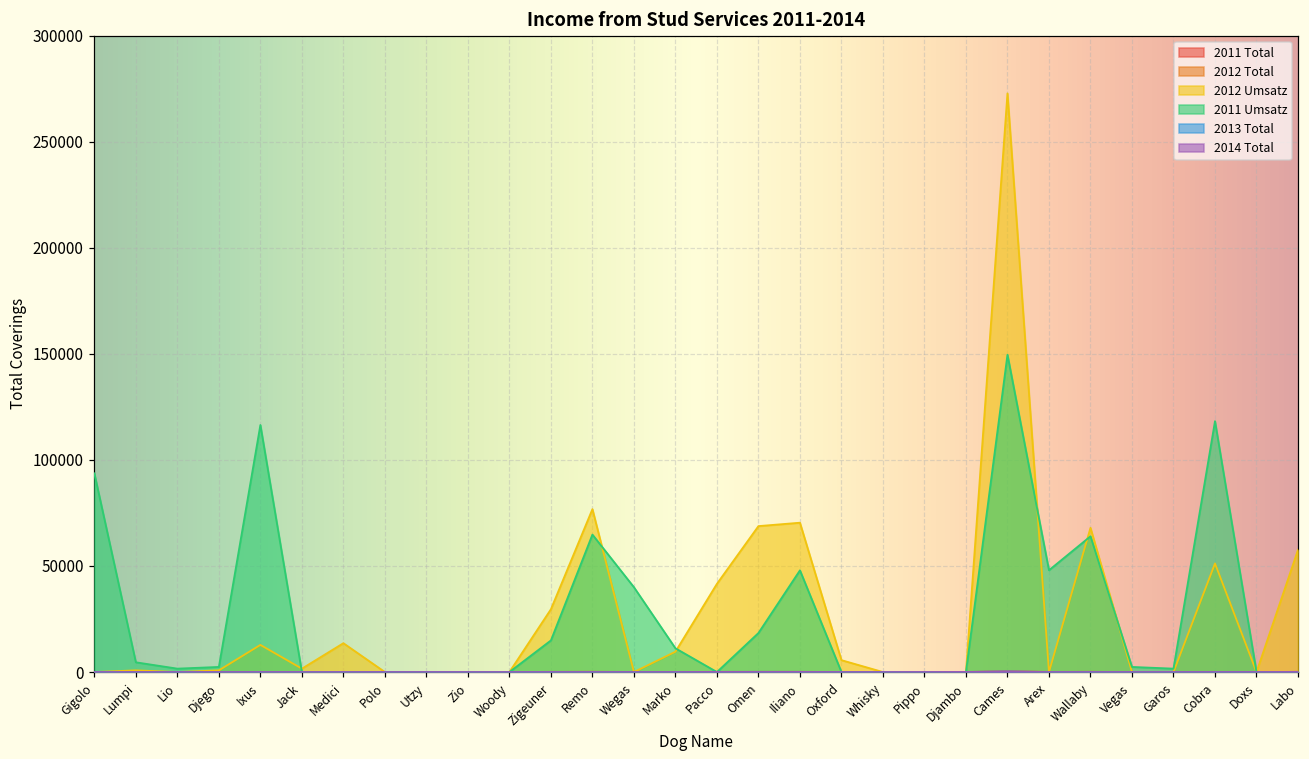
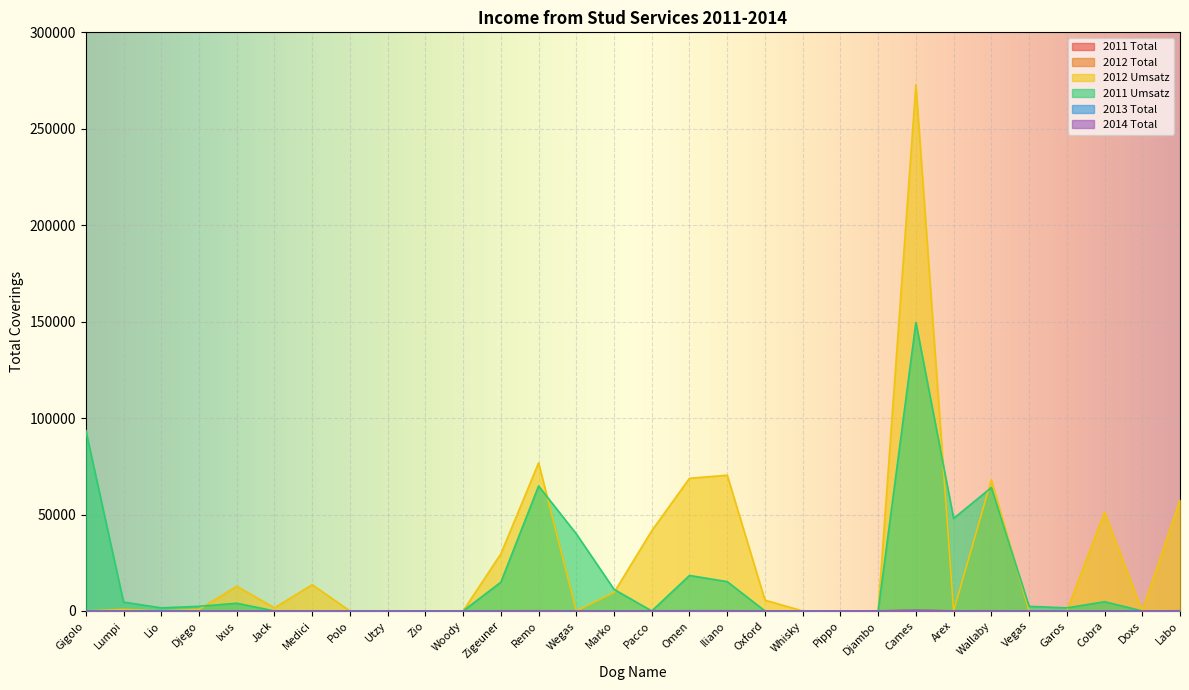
  {
    "2012 Umsatz": {
      "Ixus": 13000,
      "Jack": 2000,
      "Medici": 14000,
      "Zigeuner": 30000,
      "Remo": 77000,
      "Marko": 10000,
      "Pacco": 42000,
      "Omen": 69000,
      "Iliano": 70000,
      "Oxford": 6000,
      "Cames": 273000,
      "Wallaby": 68000,
      "Cobra": 51000,
      "Labo": 58000
    },
    "2011 Umsatz": {
      "Gigolo": 94000,
      "Lumpi": 5000,
      "Lio": 2000,
      "Djego": 2000,
-     "Ixus": 116000,
+     "Ixus": 4000,
      "Zigeuner": 15000,
      "Remo": 65000,
      "Wegas": 40000,
      "Marko": 11000,
      "Omen": 18000,
-     "Iliano": 48000,
+     "Iliano": 15000,
      "Cames": 150000,
      "Arex": 48000,
      "Wallaby": 64000,
      "Vegas": 2000,
      "Garos": 2000,
-     "Cobra": 118000
+     "Cobra": 5000
    }
  }
